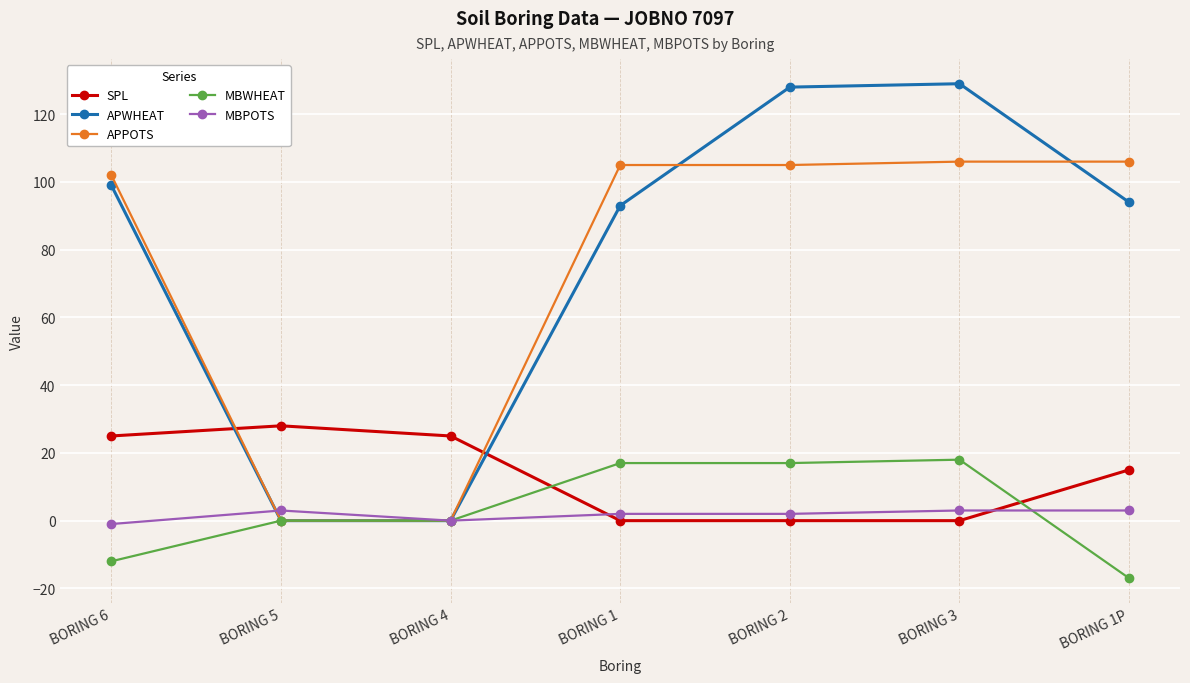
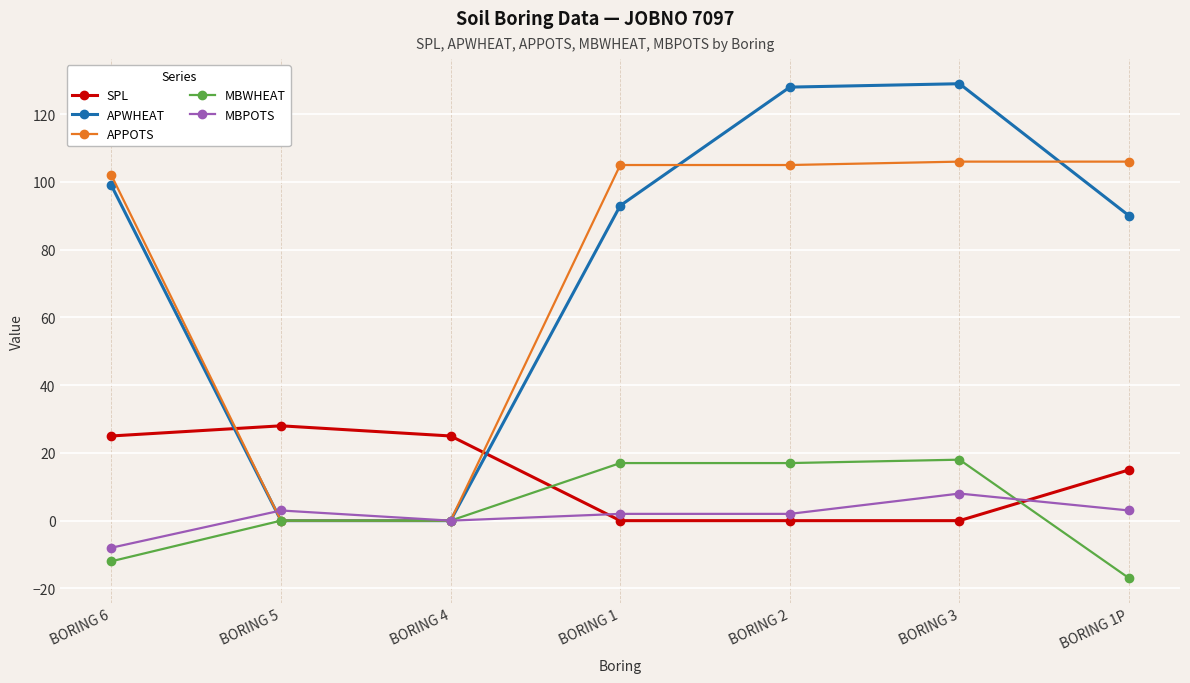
  {
    "SPL": {
      "BORING 6": 25,
      "BORING 5": 28,
      "BORING 4": 25,
      "BORING 1": 0,
      "BORING 2": 0,
      "BORING 3": 0,
      "BORING 1P": 15
    },
    "APWHEAT": {
      "BORING 6": 99,
      "BORING 1": 93,
      "BORING 2": 128,
      "BORING 3": 129,
-     "BORING 1P": 94
+     "BORING 1P": 90
    },
    "APPOTS": {
      "BORING 6": 102,
      "BORING 1": 105,
      "BORING 2": 105,
      "BORING 3": 106,
      "BORING 1P": 106
    },
    "MBWHEAT": {
      "BORING 6": -12,
      "BORING 1": 17,
      "BORING 2": 17,
      "BORING 3": 18,
      "BORING 1P": -17
    },
    "MBPOTS": {
-     "BORING 6": -1,
+     "BORING 6": -8,
      "BORING 5": 3,
      "BORING 1": 2,
      "BORING 2": 2,
-     "BORING 3": 3,
+     "BORING 3": 8,
      "BORING 1P": 3
    }
  }
